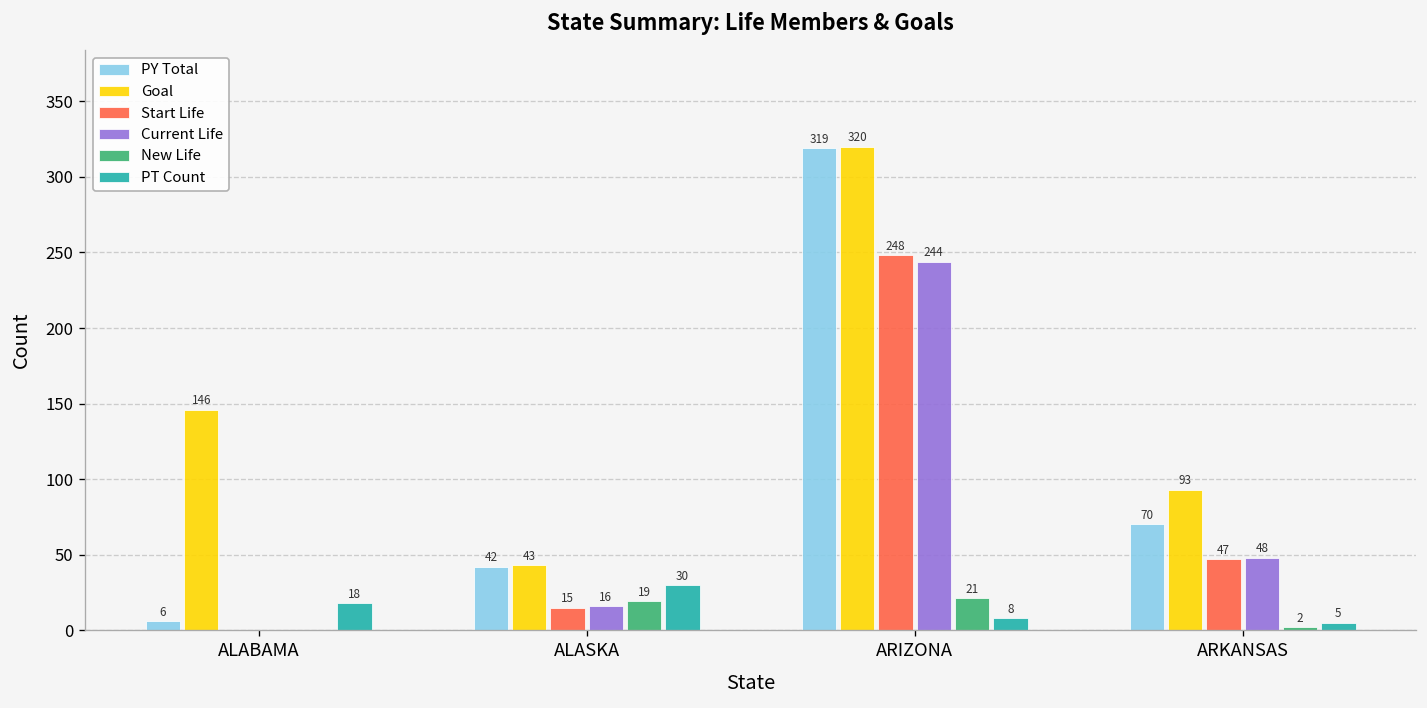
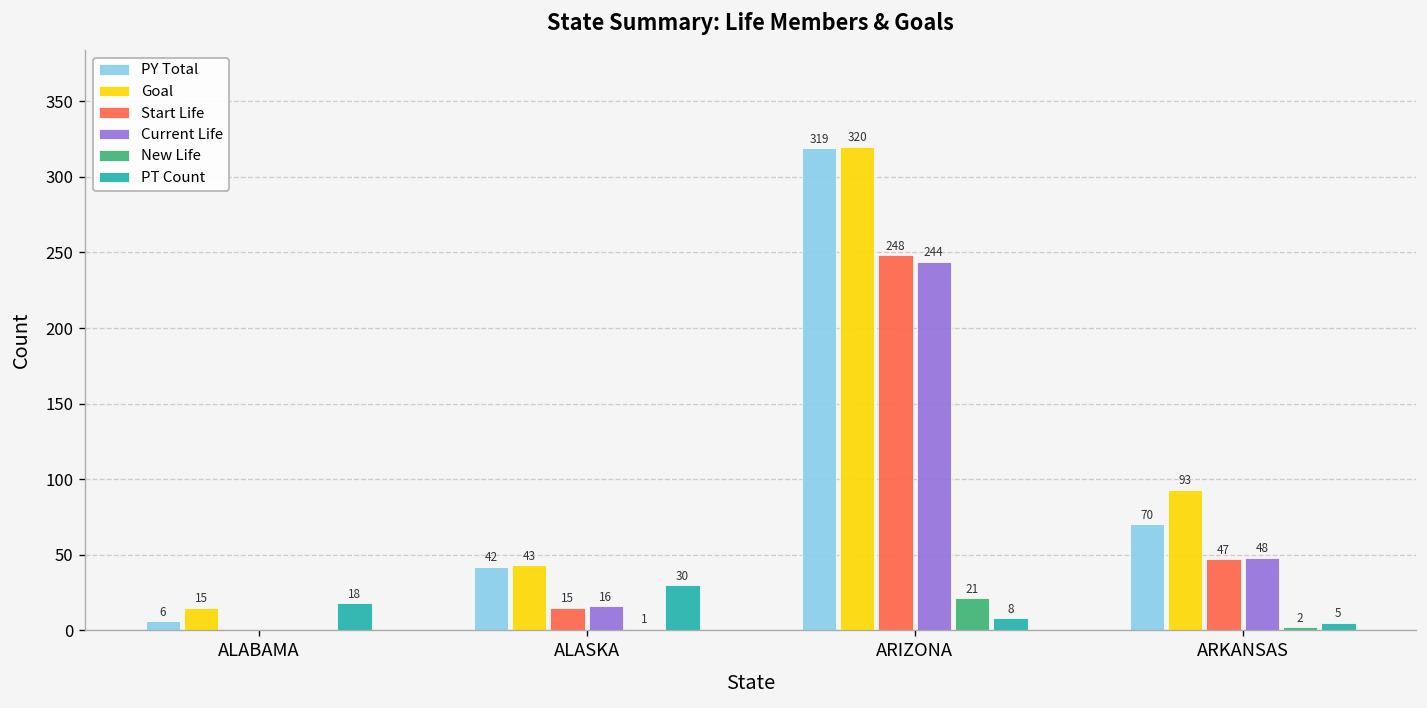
  {
    "PY Total": {
      "ALABAMA": 6,
      "ALASKA": 42,
      "ARIZONA": 319,
      "ARKANSAS": 70
    },
    "Goal": {
-     "ALABAMA": 146,
+     "ALABAMA": 15,
      "ALASKA": 43,
      "ARIZONA": 320,
      "ARKANSAS": 93
    },
    "Start Life": {
      "ALASKA": 15,
      "ARIZONA": 248,
      "ARKANSAS": 47
    },
    "Current Life": {
      "ALASKA": 16,
      "ARIZONA": 244,
      "ARKANSAS": 48
    },
    "New Life": {
-     "ALASKA": 19,
+     "ALASKA": 1,
      "ARIZONA": 21,
      "ARKANSAS": 2
    },
    "PT Count": {
      "ALABAMA": 18,
      "ALASKA": 30,
      "ARIZONA": 8,
      "ARKANSAS": 5
    }
  }
